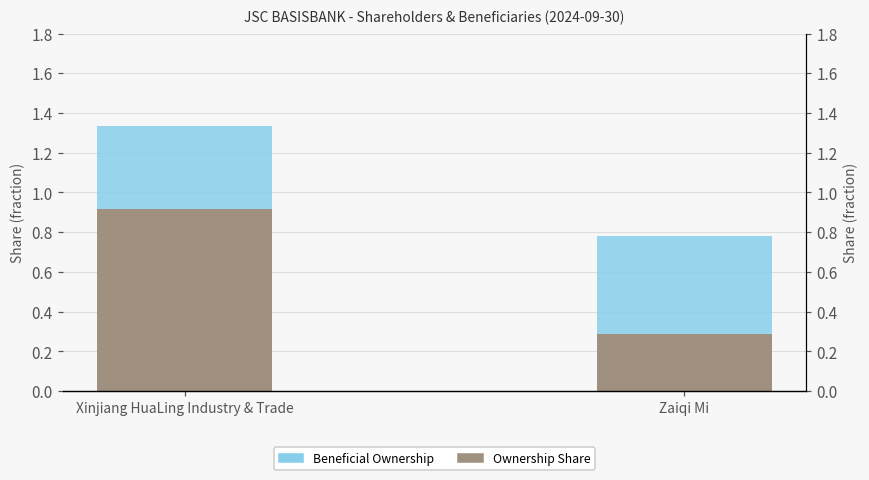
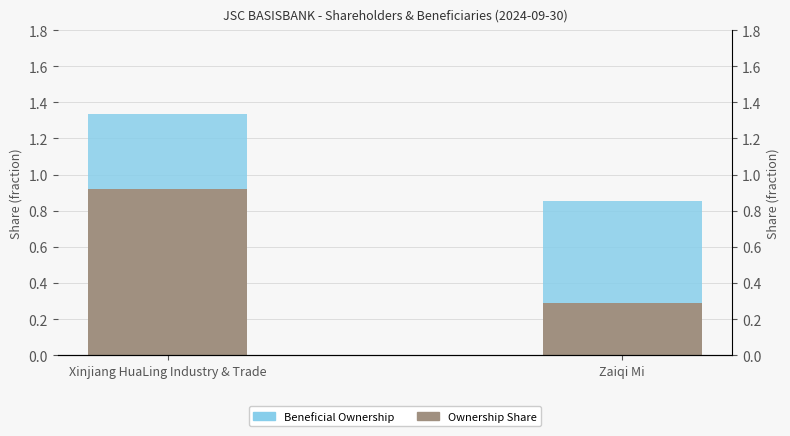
  {
    "Ownership Share": {
      "Xinjiang HuaLing Industry & Trade": 0.92,
      "Zaiqi Mi": 0.29
    },
    "Beneficial Ownership": {
      "Xinjiang HuaLing Industry & Trade": 0.42,
-     "Zaiqi Mi": 0.49
+     "Zaiqi Mi": 0.56
    }
  }
